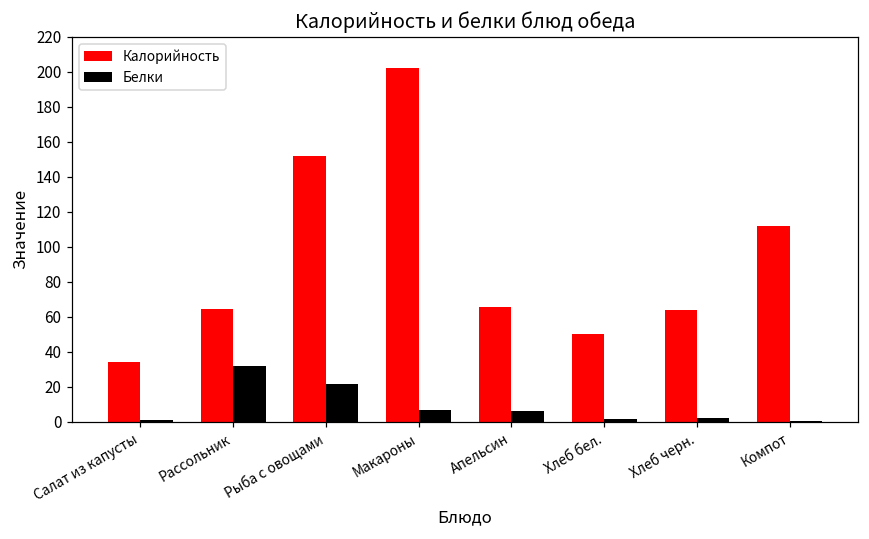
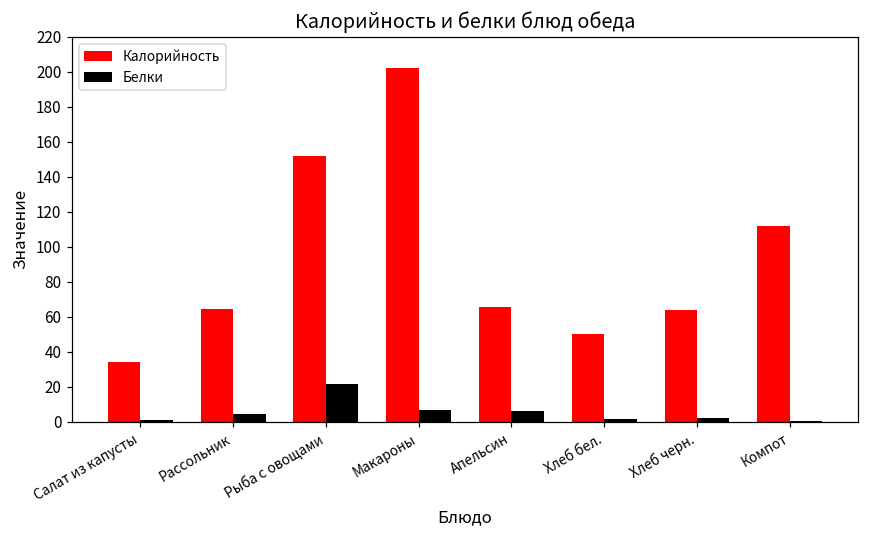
  {
    "Калорийность": {
      "Салат из капусты": 34,
      "Рассольник": 65,
      "Рыба с овощами": 152,
      "Макароны": 202,
      "Апельсин": 66,
      "Хлеб бел.": 50,
      "Хлеб черн.": 64,
      "Компот": 112
    },
    "Белки": {
-     "Рассольник": 32,
+     "Рассольник": 5,
      "Рыба с овощами": 22,
      "Макароны": 7,
      "Апельсин": 6,
      "Хлеб черн.": 2
    }
  }
